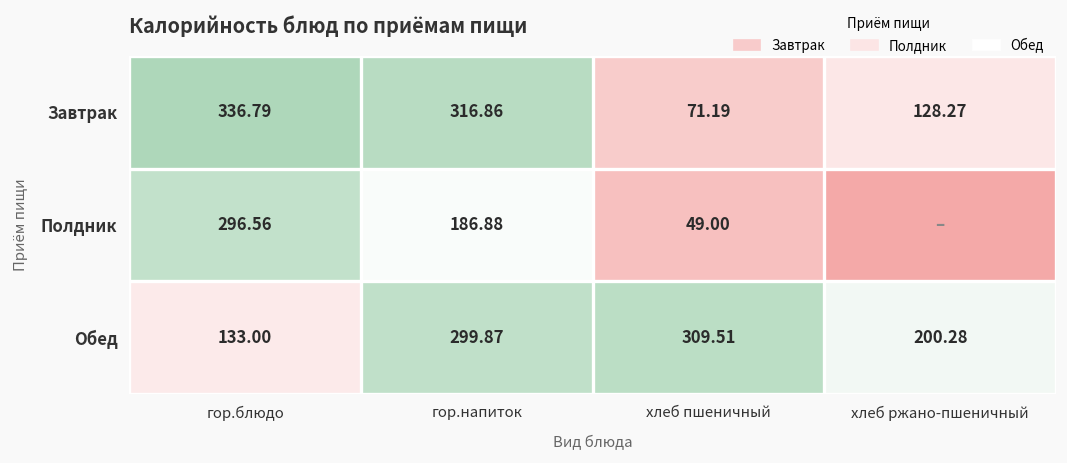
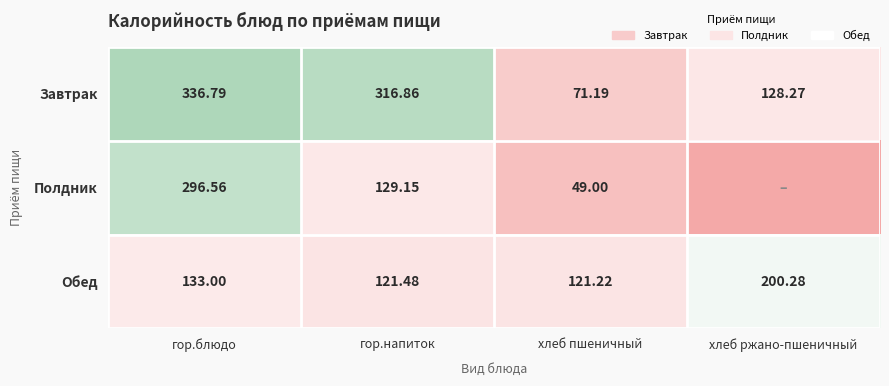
  {
    "Завтрак": {
      "гор.блюдо": 336.79,
      "гор.напиток": 316.86,
      "хлеб пшеничный": 71.19,
      "хлеб ржано-пшеничный": 128.27
    },
    "Полдник": {
      "гор.блюдо": 296.56,
-     "гор.напиток": 186.88,
+     "гор.напиток": 129.15,
      "хлеб пшеничный": 49.00
    },
    "Обед": {
      "гор.блюдо": 133.00,
-     "гор.напиток": 299.87,
-     "хлеб пшеничный": 309.51,
+     "гор.напиток": 121.48,
+     "хлеб пшеничный": 121.22,
      "хлеб ржано-пшеничный": 200.28
    }
  }
